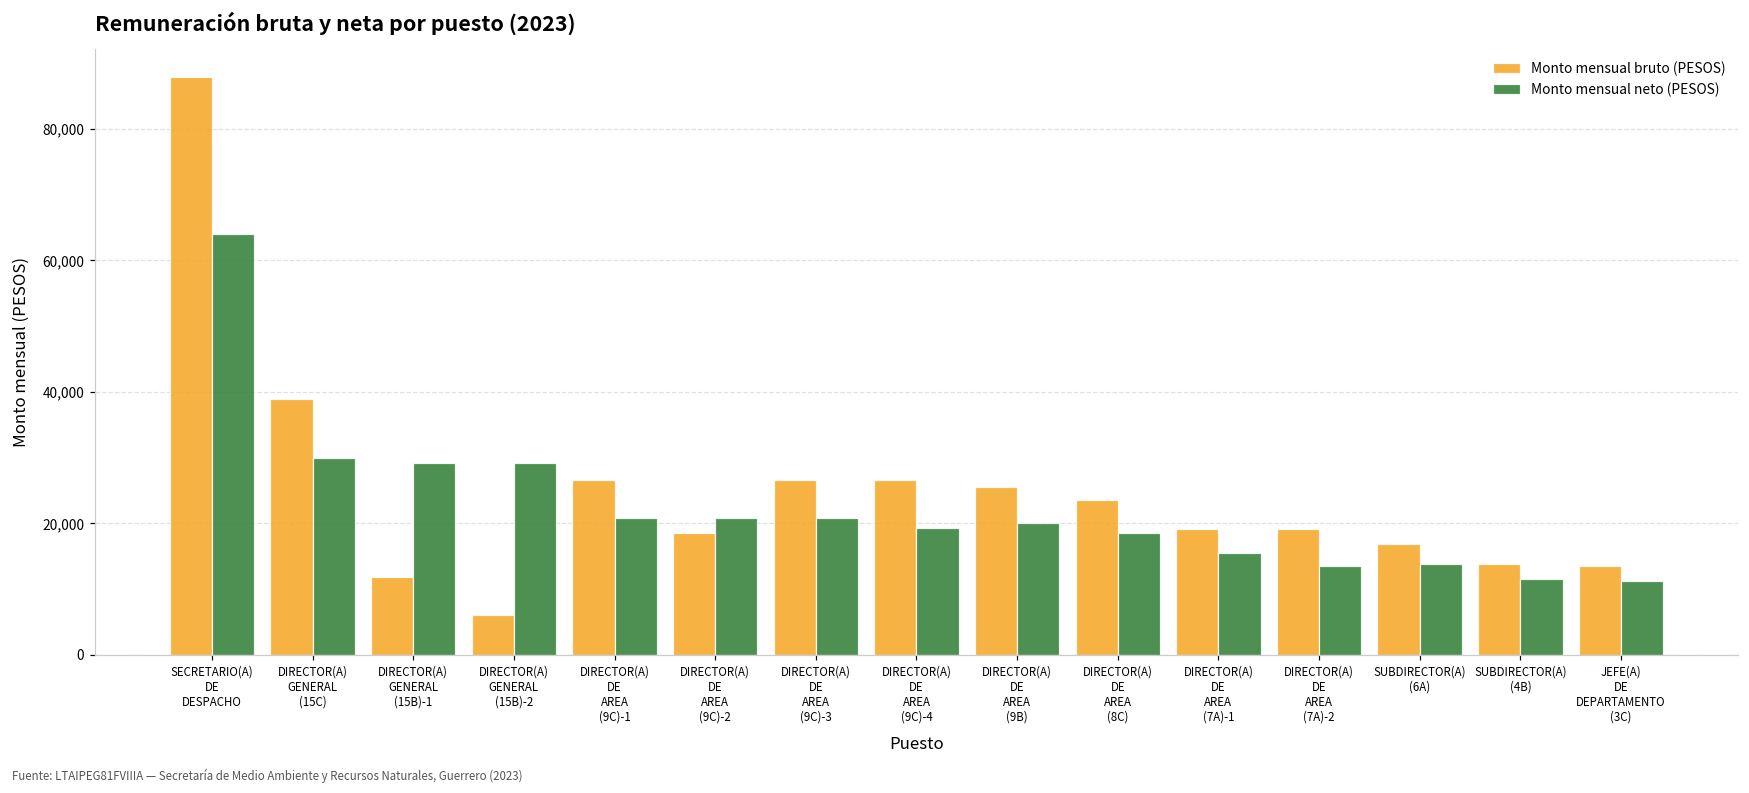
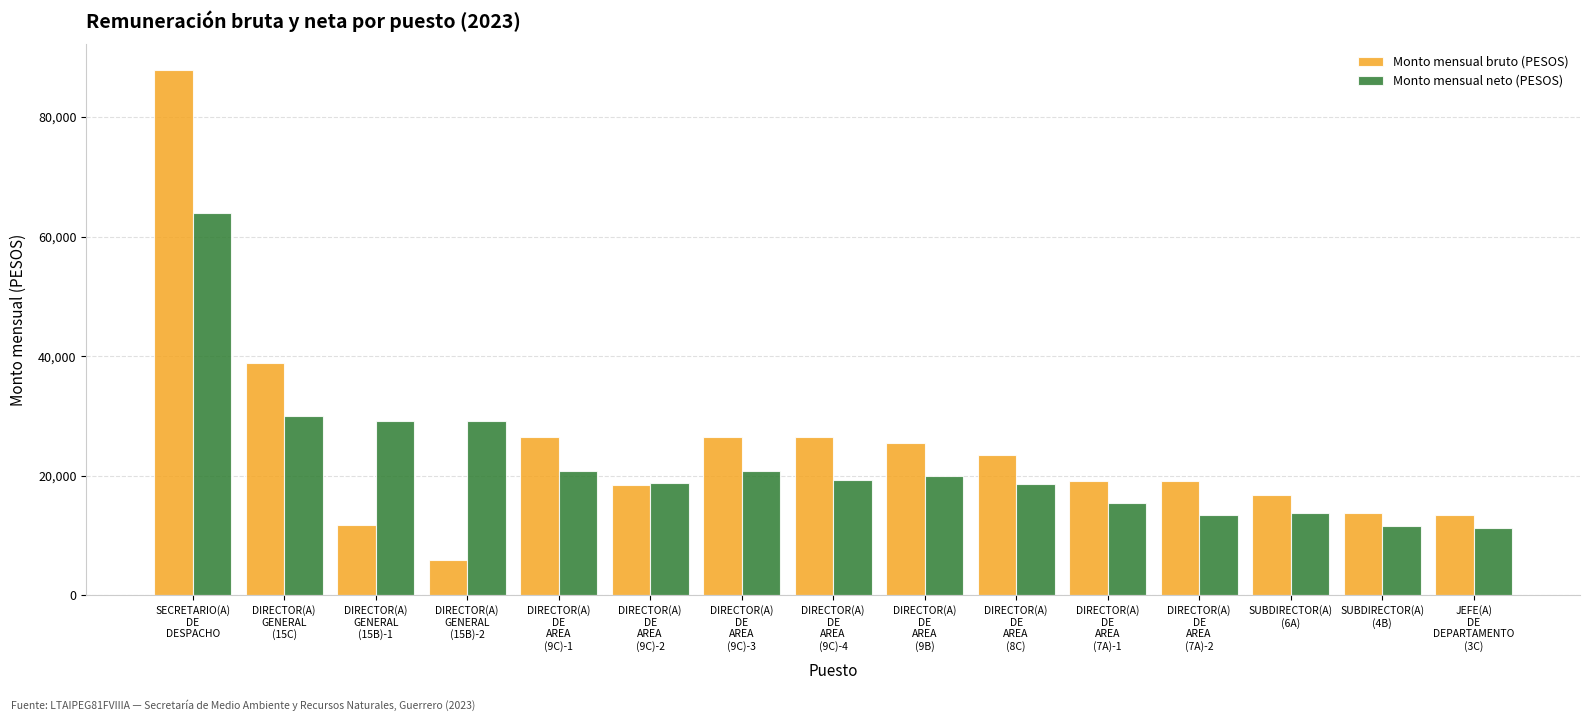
  {
    "Monto mensual bruto (PESOS)": {
      "SECRETARIO(A) DE DESPACHO": "88,000",
      "DIRECTOR(A) GENERAL (15C)": "39,000",
      "DIRECTOR(A) GENERAL (15B)-1": "12,000",
      "DIRECTOR(A) GENERAL (15B)-2": "6,000",
      "DIRECTOR(A) DE AREA (9C)-1": "27,000",
      "DIRECTOR(A) DE AREA (9C)-2": "18,000",
      "DIRECTOR(A) DE AREA (9C)-3": "27,000",
      "DIRECTOR(A) DE AREA (9C)-4": "27,000",
      "DIRECTOR(A) DE AREA (9B)": "25,000",
      "DIRECTOR(A) DE AREA (8C)": "23,000",
      "DIRECTOR(A) DE AREA (7A)-1": "19,000",
      "DIRECTOR(A) DE AREA (7A)-2": "19,000",
      "SUBDIRECTOR(A) (6A)": "17,000",
      "SUBDIRECTOR(A) (4B)": "14,000",
      "JEFE(A) DE DEPARTAMENTO (3C)": "13,000"
    },
    "Monto mensual neto (PESOS)": {
      "SECRETARIO(A) DE DESPACHO": "64,000",
      "DIRECTOR(A) GENERAL (15C)": "30,000",
      "DIRECTOR(A) GENERAL (15B)-1": "29,000",
      "DIRECTOR(A) GENERAL (15B)-2": "29,000",
      "DIRECTOR(A) DE AREA (9C)-1": "21,000",
-     "DIRECTOR(A) DE AREA (9C)-2": "21,000",
+     "DIRECTOR(A) DE AREA (9C)-2": "19,000",
      "DIRECTOR(A) DE AREA (9C)-3": "21,000",
      "DIRECTOR(A) DE AREA (9C)-4": "19,000",
      "DIRECTOR(A) DE AREA (9B)": "20,000",
      "DIRECTOR(A) DE AREA (8C)": "19,000",
      "DIRECTOR(A) DE AREA (7A)-1": "15,000",
      "DIRECTOR(A) DE AREA (7A)-2": "13,000",
      "SUBDIRECTOR(A) (6A)": "14,000",
      "SUBDIRECTOR(A) (4B)": "12,000",
      "JEFE(A) DE DEPARTAMENTO (3C)": "11,000"
    }
  }
